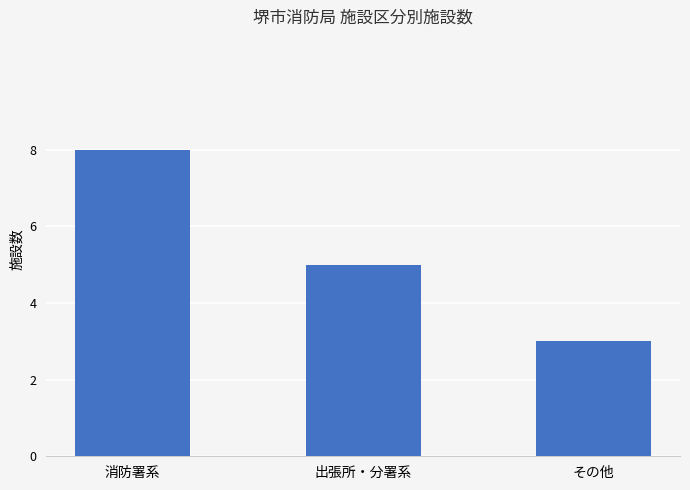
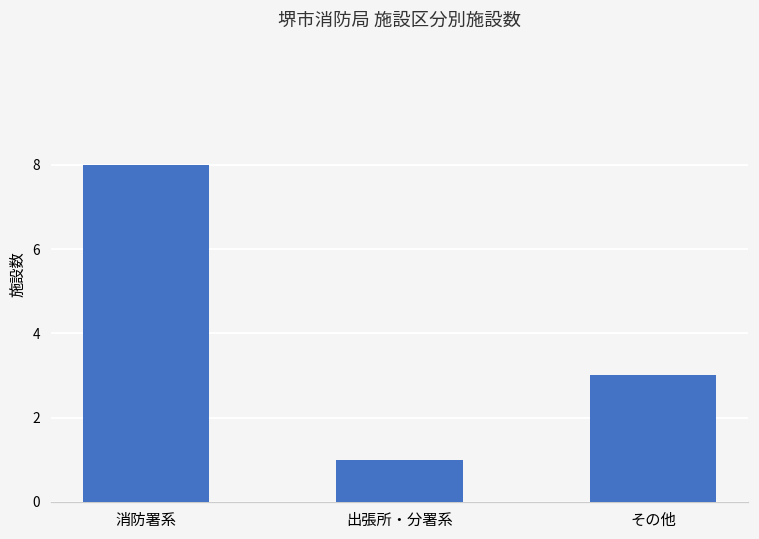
  {
    "消防署系": 8,
-   "出張所・分署系": 5,
+   "出張所・分署系": 1,
    "その他": 3
  }
